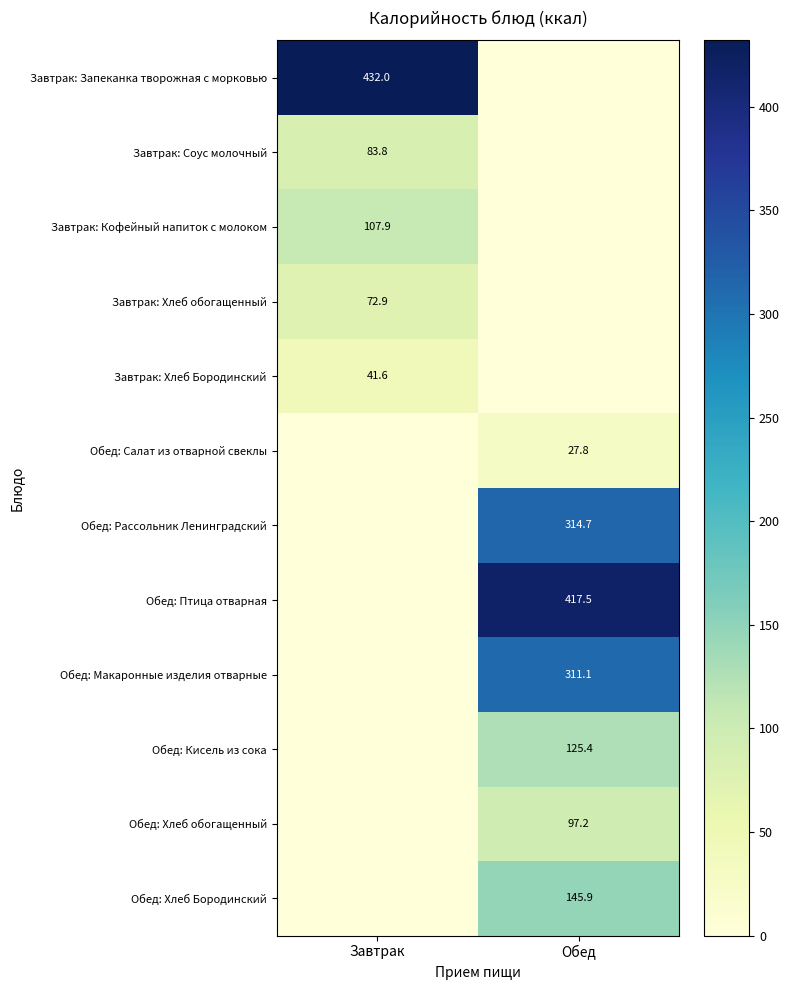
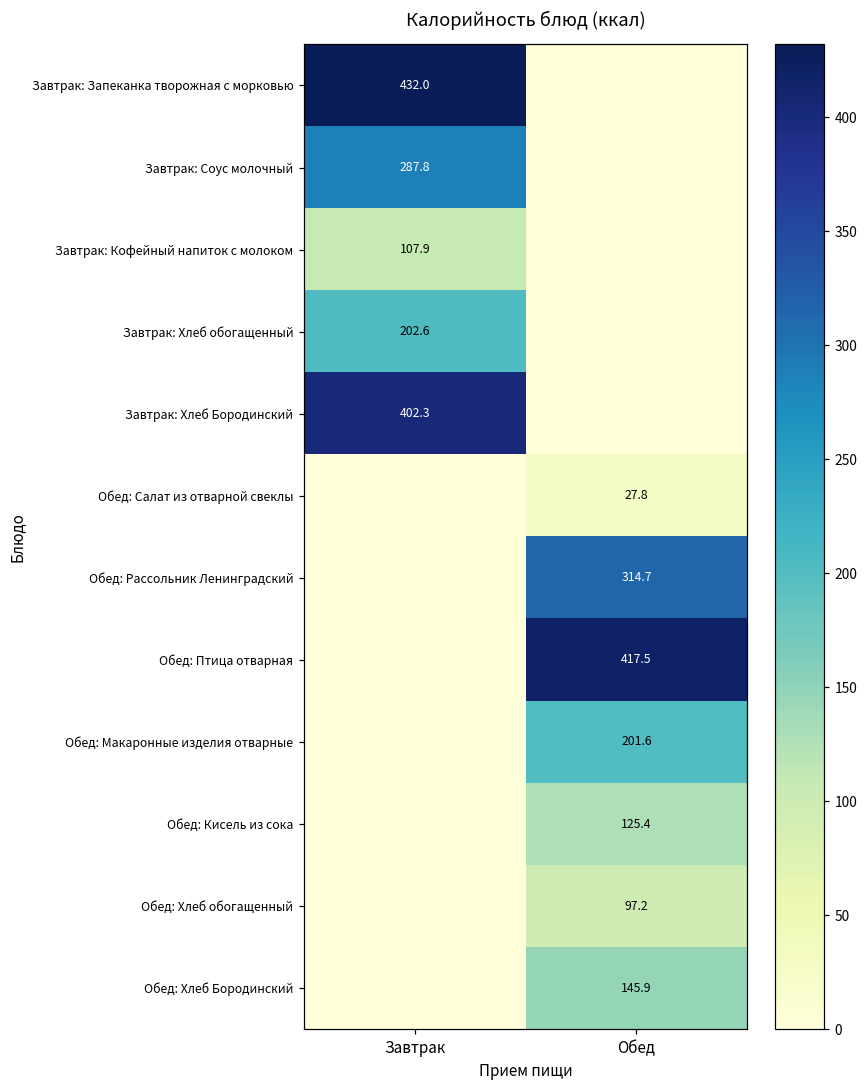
  {
    "Завтрак: Запеканка творожная с морковью": {
      "Завтрак": 432.0
    },
    "Завтрак: Соус молочный": {
-     "Завтрак": 83.8
+     "Завтрак": 287.8
    },
    "Завтрак: Кофейный напиток с молоком": {
      "Завтрак": 107.9
    },
    "Завтрак: Хлеб обогащенный": {
-     "Завтрак": 72.9
+     "Завтрак": 202.6
    },
    "Завтрак: Хлеб Бородинский": {
-     "Завтрак": 41.6
+     "Завтрак": 402.3
    },
    "Обед: Салат из отварной свеклы": {
      "Обед": 27.8
    },
    "Обед: Рассольник Ленинградский": {
      "Обед": 314.7
    },
    "Обед: Птица отварная": {
      "Обед": 417.5
    },
    "Обед: Макаронные изделия отварные": {
-     "Обед": 311.1
+     "Обед": 201.6
    },
    "Обед: Кисель из сока": {
      "Обед": 125.4
    },
    "Обед: Хлеб обогащенный": {
      "Обед": 97.2
    },
    "Обед: Хлеб Бородинский": {
      "Обед": 145.9
    }
  }
